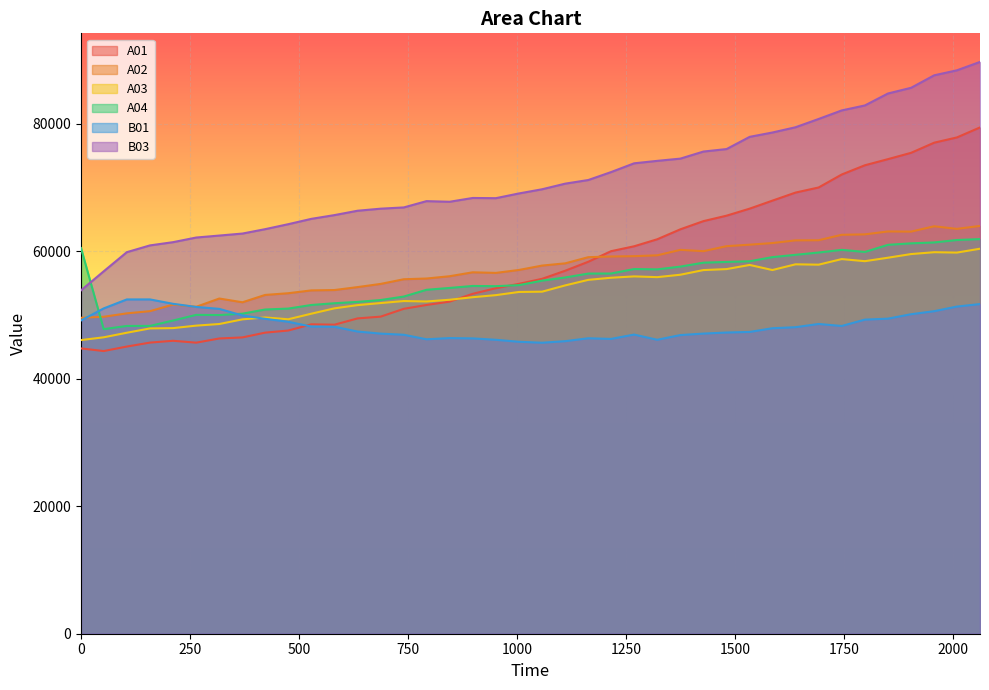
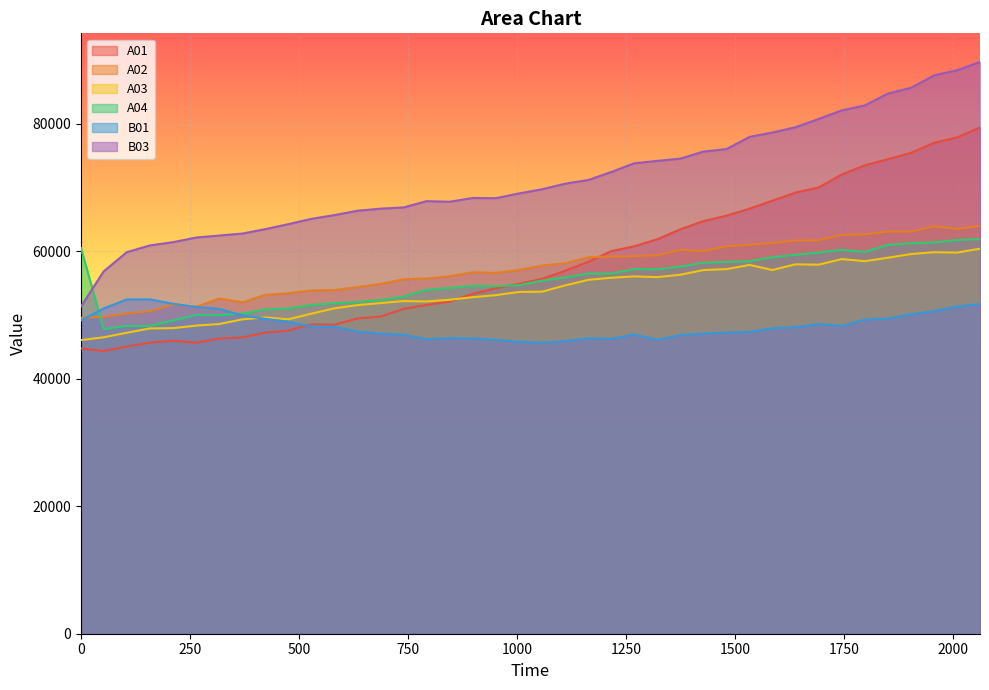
  {
    "A04": {
      "0": 61000
    },
    "B01": {
      "0": 49000
    },
    "B03": {
-     "0": 54000
+     "0": 51000
    }
  }
